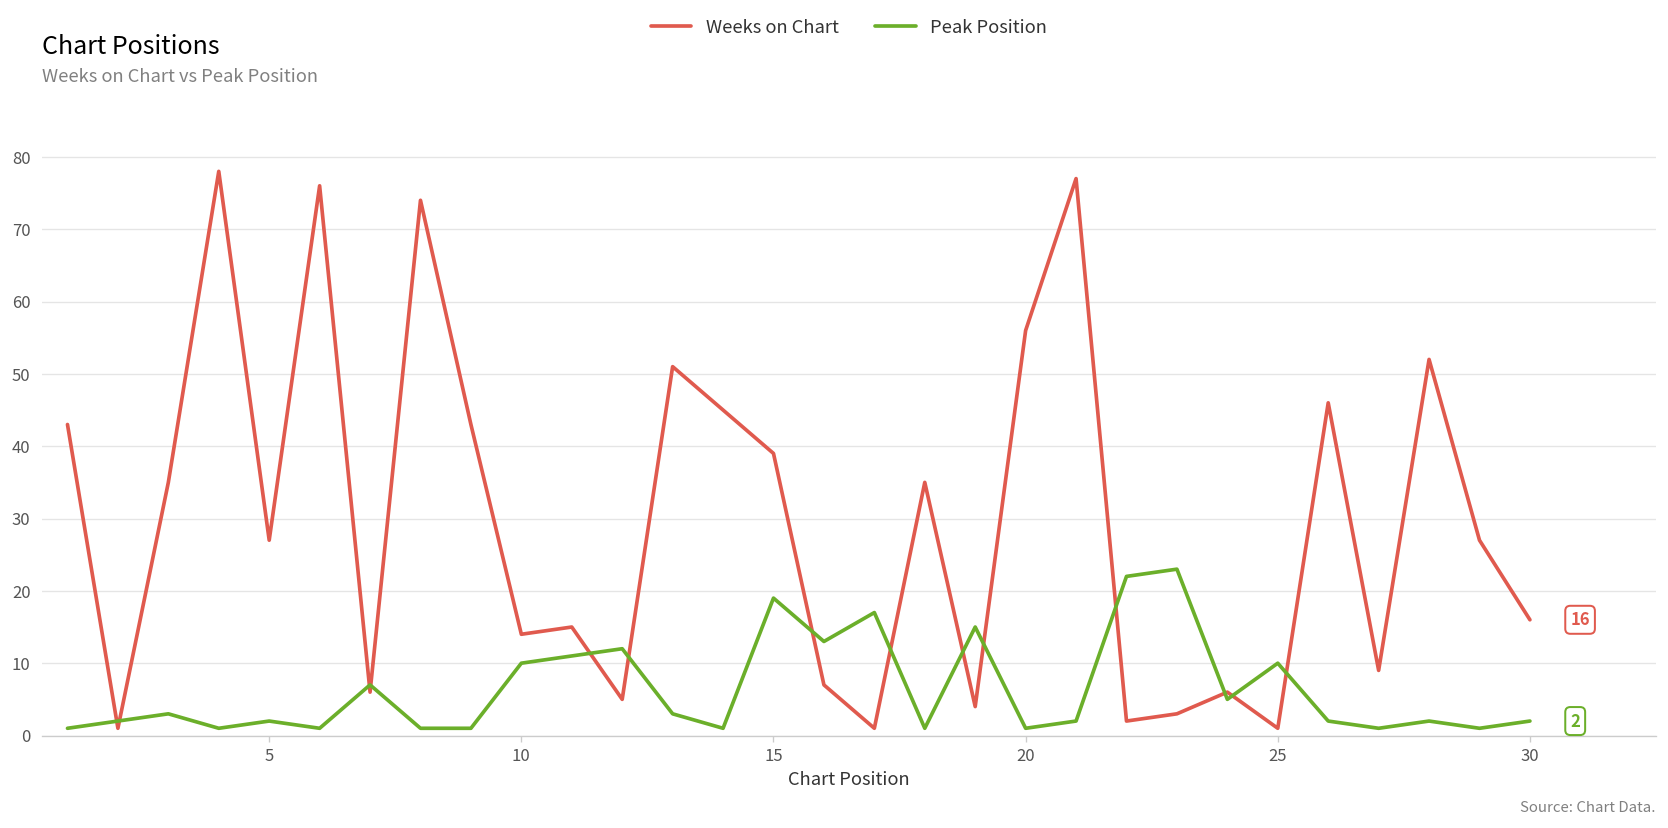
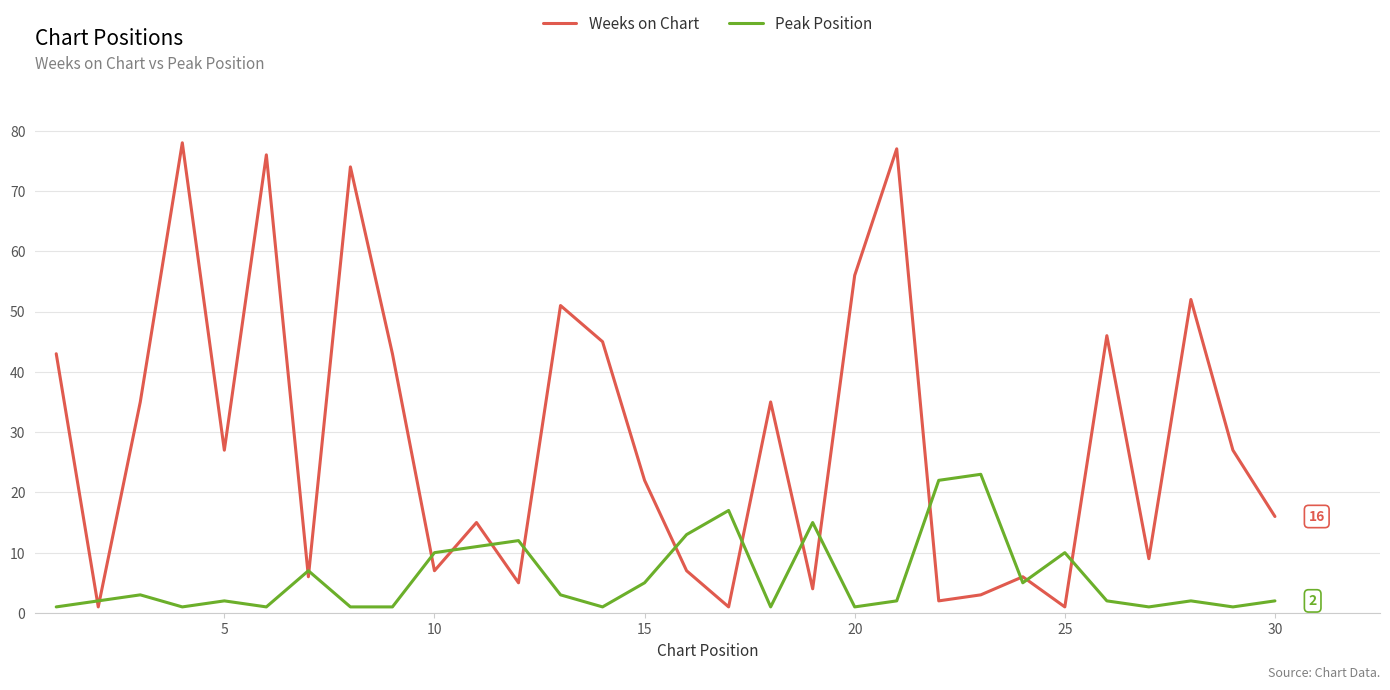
  {
    "Weeks on Chart": {
      "5": 27,
-     "10": 14,
-     "15": 39,
+     "10": 7,
+     "15": 22,
      "20": 56,
      "25": 1,
      "30": 16
    },
    "Peak Position": {
      "5": 2,
      "10": 10,
-     "15": 19,
+     "15": 5,
      "20": 1,
      "25": 10
    }
  }
